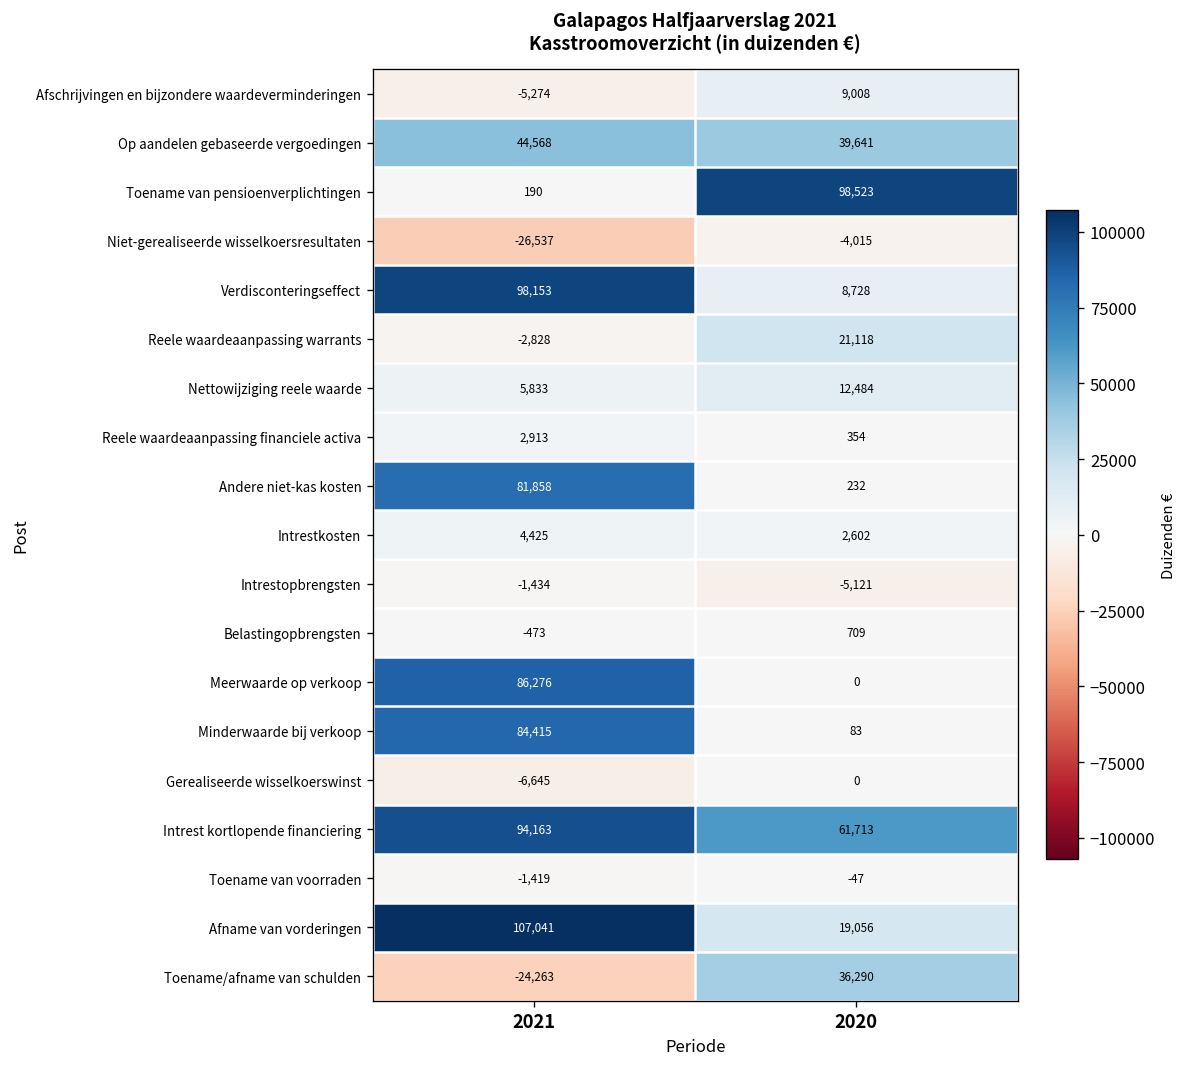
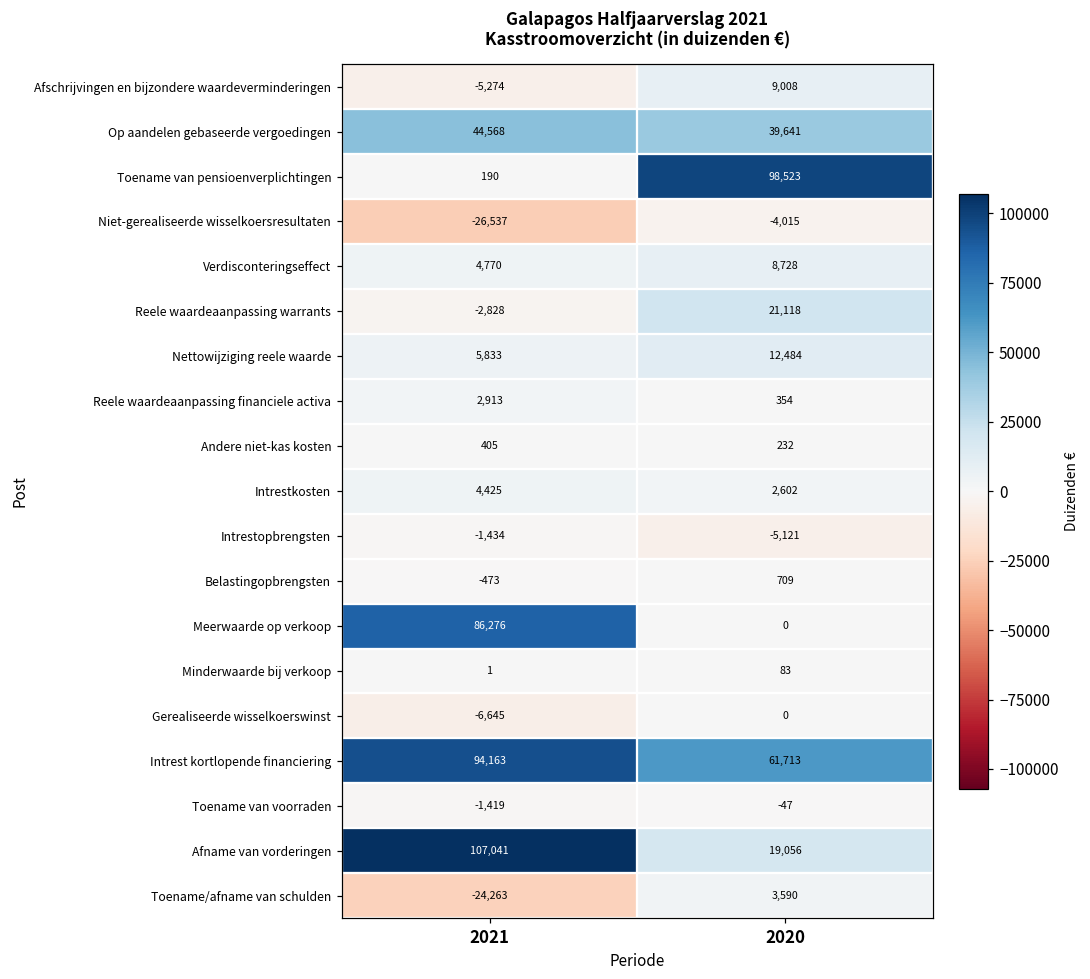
  {
    "Afschrijvingen en bijzondere waardeverminderingen": {
      "2021": "-5,274",
      "2020": "9,008"
    },
    "Op aandelen gebaseerde vergoedingen": {
      "2021": "44,568",
      "2020": "39,641"
    },
    "Toename van pensioenverplichtingen": {
      "2021": "190",
      "2020": "98,523"
    },
    "Niet-gerealiseerde wisselkoersresultaten": {
      "2021": "-26,537",
      "2020": "-4,015"
    },
    "Verdisconteringseffect": {
-     "2021": "98,153",
+     "2021": "4,770",
      "2020": "8,728"
    },
    "Reele waardeaanpassing warrants": {
      "2021": "-2,828",
      "2020": "21,118"
    },
    "Nettowijziging reele waarde": {
      "2021": "5,833",
      "2020": "12,484"
    },
    "Reele waardeaanpassing financiele activa": {
      "2021": "2,913",
      "2020": "354"
    },
    "Andere niet-kas kosten": {
-     "2021": "81,858",
+     "2021": "405",
      "2020": "232"
    },
    "Intrestkosten": {
      "2021": "4,425",
      "2020": "2,602"
    },
    "Intrestopbrengsten": {
      "2021": "-1,434",
      "2020": "-5,121"
    },
    "Belastingopbrengsten": {
      "2021": "-473",
      "2020": "709"
    },
    "Meerwaarde op verkoop": {
      "2021": "86,276",
      "2020": "0"
    },
    "Minderwaarde bij verkoop": {
-     "2021": "84,415",
+     "2021": "1",
      "2020": "83"
    },
    "Gerealiseerde wisselkoerswinst": {
      "2021": "-6,645",
      "2020": "0"
    },
    "Intrest kortlopende financiering": {
      "2021": "94,163",
      "2020": "61,713"
    },
    "Toename van voorraden": {
      "2021": "-1,419",
      "2020": "-47"
    },
    "Afname van vorderingen": {
      "2021": "107,041",
      "2020": "19,056"
    },
    "Toename/afname van schulden": {
      "2021": "-24,263",
-     "2020": "36,290"
+     "2020": "3,590"
    }
  }
